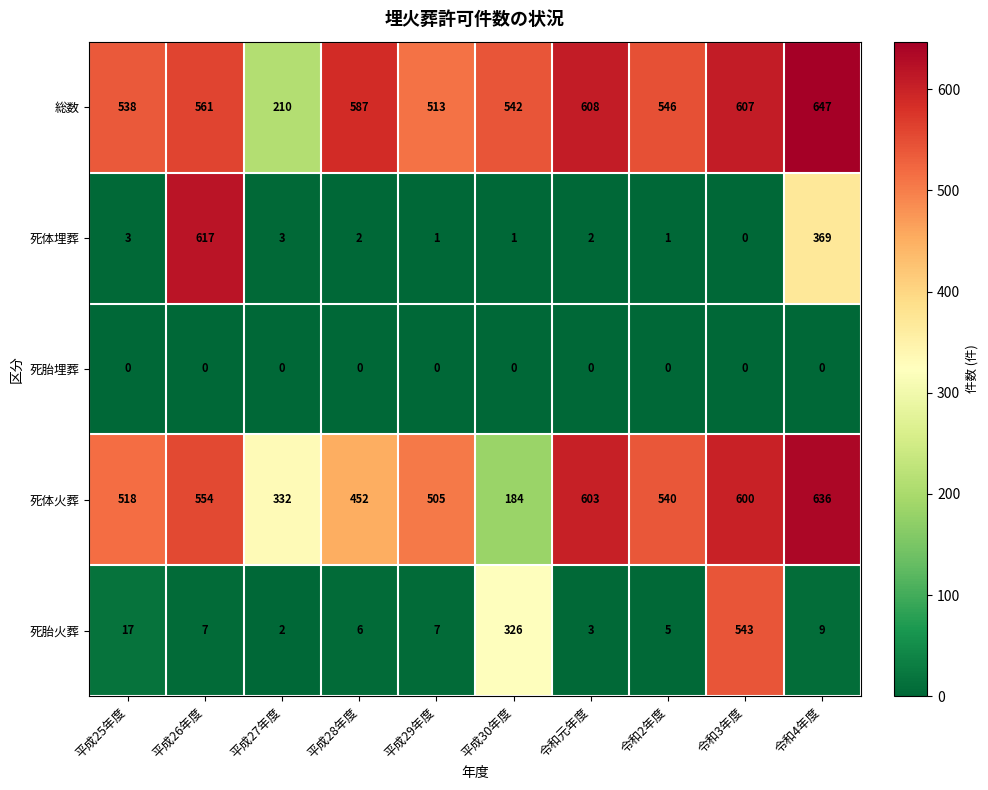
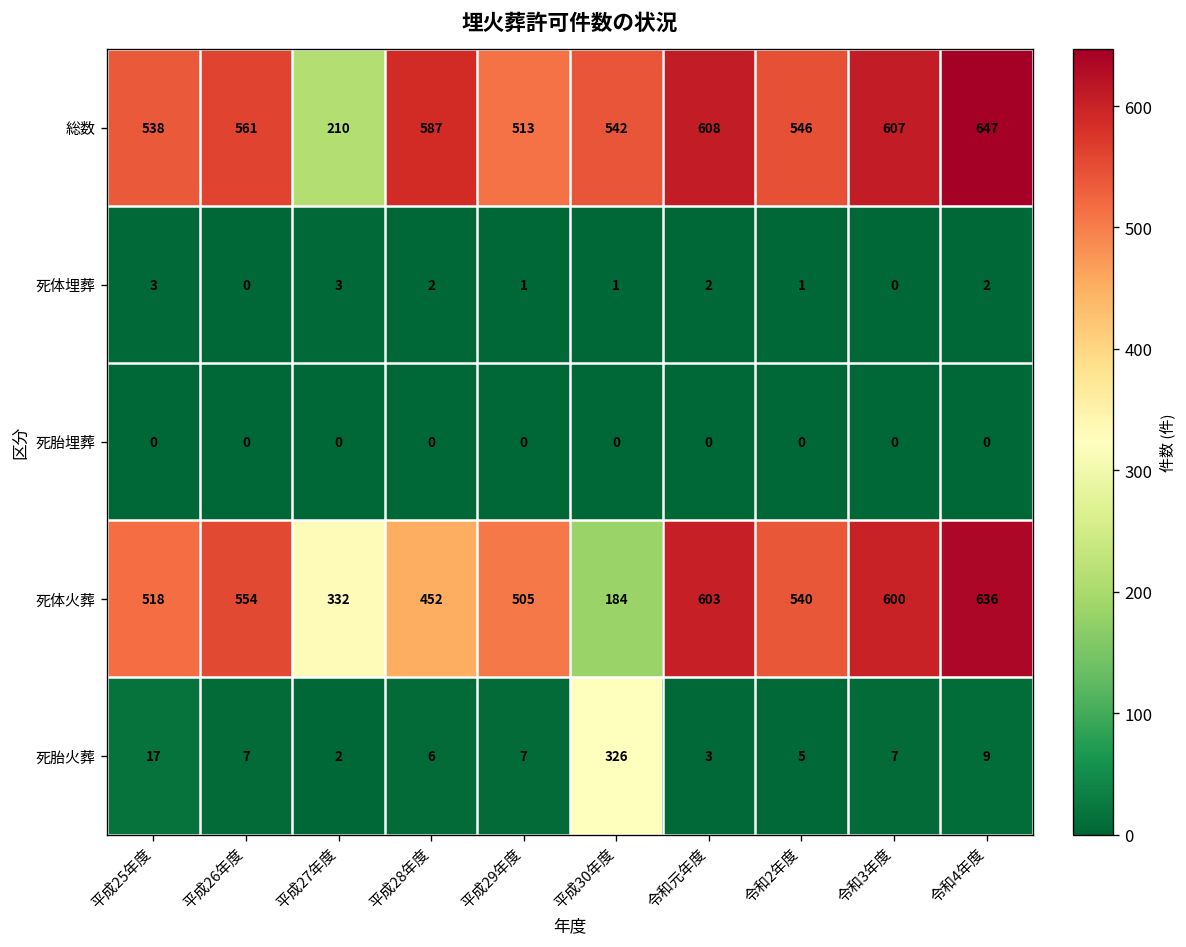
  {
    "総数": {
      "平成25年度": 538,
      "平成26年度": 561,
      "平成27年度": 210,
      "平成28年度": 587,
      "平成29年度": 513,
      "平成30年度": 542,
      "令和元年度": 608,
      "令和2年度": 546,
      "令和3年度": 607,
      "令和4年度": 647
    },
    "死体埋葬": {
      "平成25年度": 3,
-     "平成26年度": 617,
+     "平成26年度": 0,
      "平成27年度": 3,
      "平成28年度": 2,
      "平成29年度": 1,
      "平成30年度": 1,
      "令和元年度": 2,
      "令和2年度": 1,
      "令和3年度": 0,
-     "令和4年度": 369
+     "令和4年度": 2
    },
    "死胎埋葬": {
      "平成25年度": 0,
      "平成26年度": 0,
      "平成27年度": 0,
      "平成28年度": 0,
      "平成29年度": 0,
      "平成30年度": 0,
      "令和元年度": 0,
      "令和2年度": 0,
      "令和3年度": 0,
      "令和4年度": 0
    },
    "死体火葬": {
      "平成25年度": 518,
      "平成26年度": 554,
      "平成27年度": 332,
      "平成28年度": 452,
      "平成29年度": 505,
      "平成30年度": 184,
      "令和元年度": 603,
      "令和2年度": 540,
      "令和3年度": 600,
      "令和4年度": 636
    },
    "死胎火葬": {
      "平成25年度": 17,
      "平成26年度": 7,
      "平成27年度": 2,
      "平成28年度": 6,
      "平成29年度": 7,
      "平成30年度": 326,
      "令和元年度": 3,
      "令和2年度": 5,
-     "令和3年度": 543,
+     "令和3年度": 7,
      "令和4年度": 9
    }
  }
